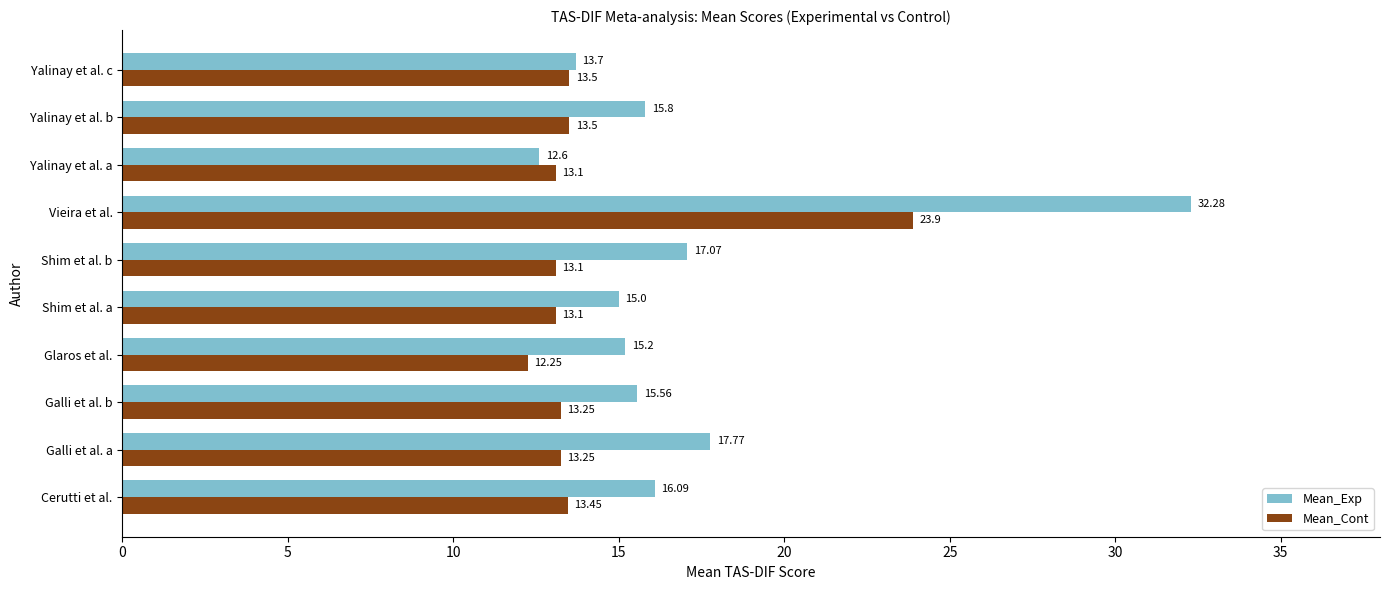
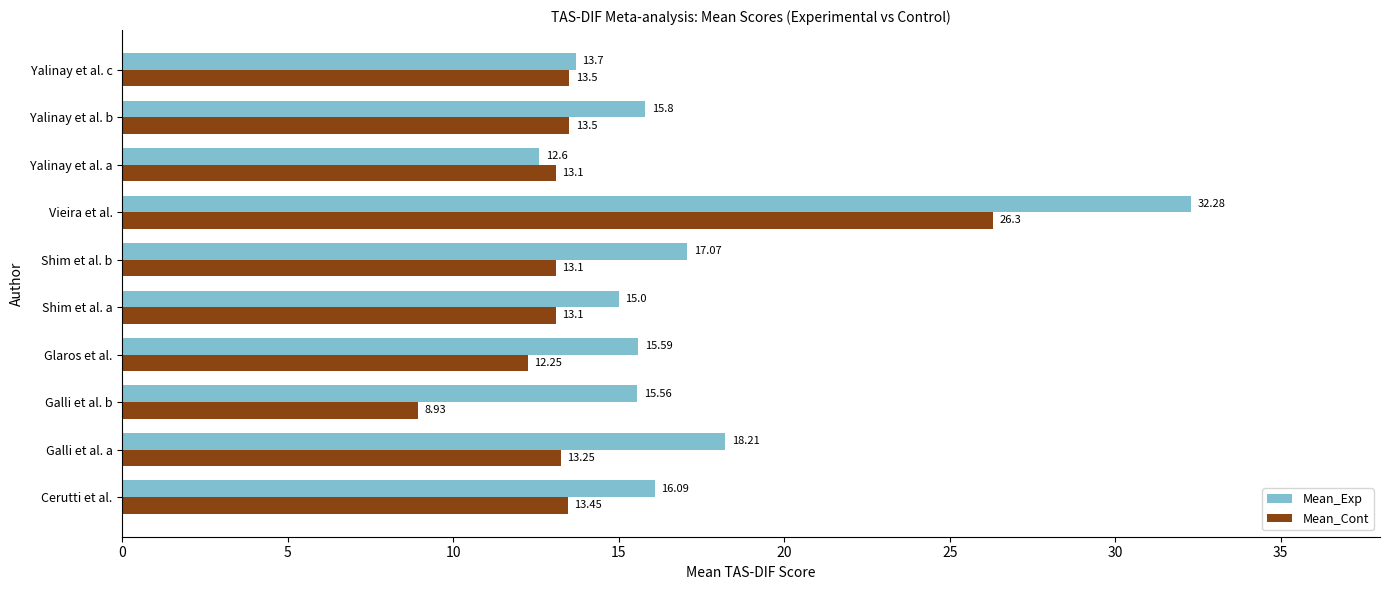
  {
    "Mean_Exp": {
      "Yalinay et al. c": 13.7,
      "Yalinay et al. b": 15.8,
      "Yalinay et al. a": 12.6,
      "Vieira et al.": 32.28,
      "Shim et al. b": 17.07,
      "Shim et al. a": 15.0,
-     "Glaros et al.": 15.2,
+     "Glaros et al.": 15.59,
      "Galli et al. b": 15.56,
-     "Galli et al. a": 17.77,
+     "Galli et al. a": 18.21,
      "Cerutti et al.": 16.09
    },
    "Mean_Cont": {
      "Yalinay et al. c": 13.5,
      "Yalinay et al. b": 13.5,
      "Yalinay et al. a": 13.1,
-     "Vieira et al.": 23.9,
+     "Vieira et al.": 26.3,
      "Shim et al. b": 13.1,
      "Shim et al. a": 13.1,
      "Glaros et al.": 12.25,
-     "Galli et al. b": 13.25,
+     "Galli et al. b": 8.93,
      "Galli et al. a": 13.25,
      "Cerutti et al.": 13.45
    }
  }
